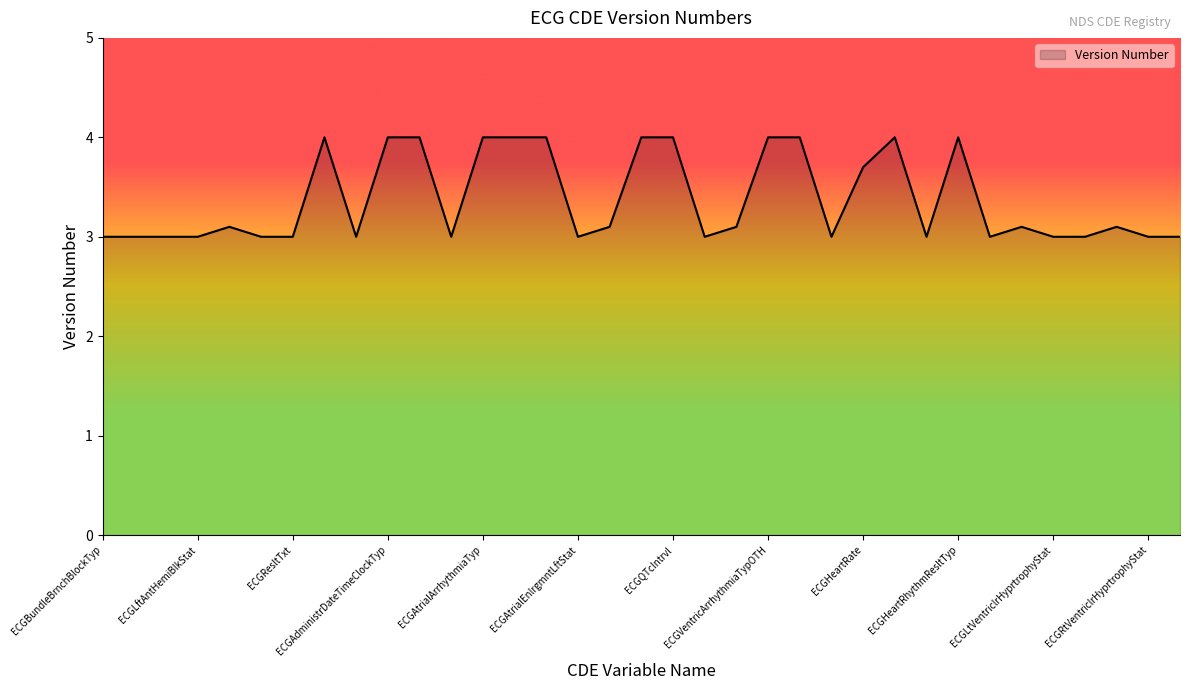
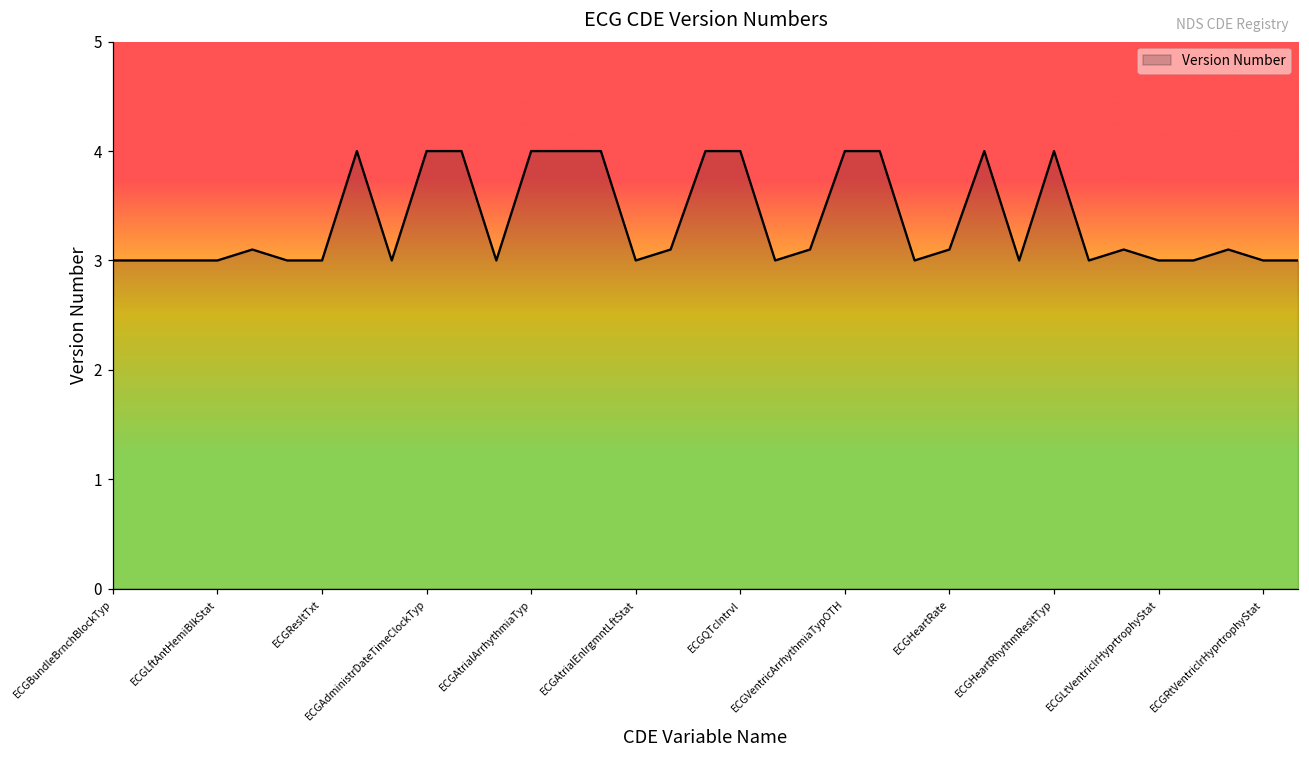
  {
    "ECGBundleBrnchBlockTyp": 3.0,
    "ECGLftAntHemiBlkStat": 3.0,
    "ECGResltTxt": 3.0,
    "ECGAdministrDateTimeClockTyp": 4.0,
    "ECGAtrialArrhythmiaTyp": 4.0,
    "ECGAtrialEnlrgmntLftStat": 3.0,
    "ECGQTcIntrvl": 4.0,
    "ECGVentricArrhythmiaTypOTH": 4.0,
-   "ECGHeartRate": 3.7,
+   "ECGHeartRate": 3.1,
    "ECGHeartRhythmResltTyp": 4.0,
    "ECGLtVentriclrHyprtrophyStat": 3.0,
    "ECGRtVentriclrHyprtrophyStat": 3.0
  }
